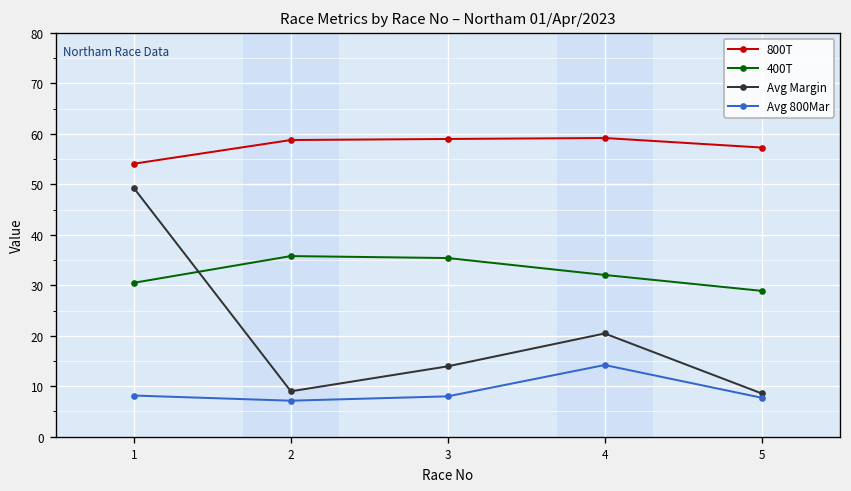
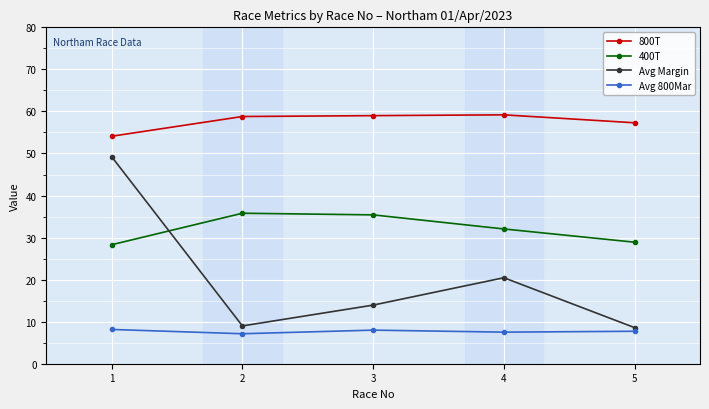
  {
    "800T": {
      "1": 54,
      "2": 59,
      "3": 59,
      "4": 59,
      "5": 57
    },
    "400T": {
-     "1": 31,
+     "1": 28,
      "2": 36,
      "3": 35,
      "4": 32,
      "5": 29
    },
    "Avg Margin": {
      "1": 49,
      "2": 9,
      "3": 14,
      "4": 20,
      "5": 9
    },
    "Avg 800Mar": {
      "1": 8,
      "2": 7,
      "3": 8,
-     "4": 14,
+     "4": 8,
      "5": 8
    }
  }
